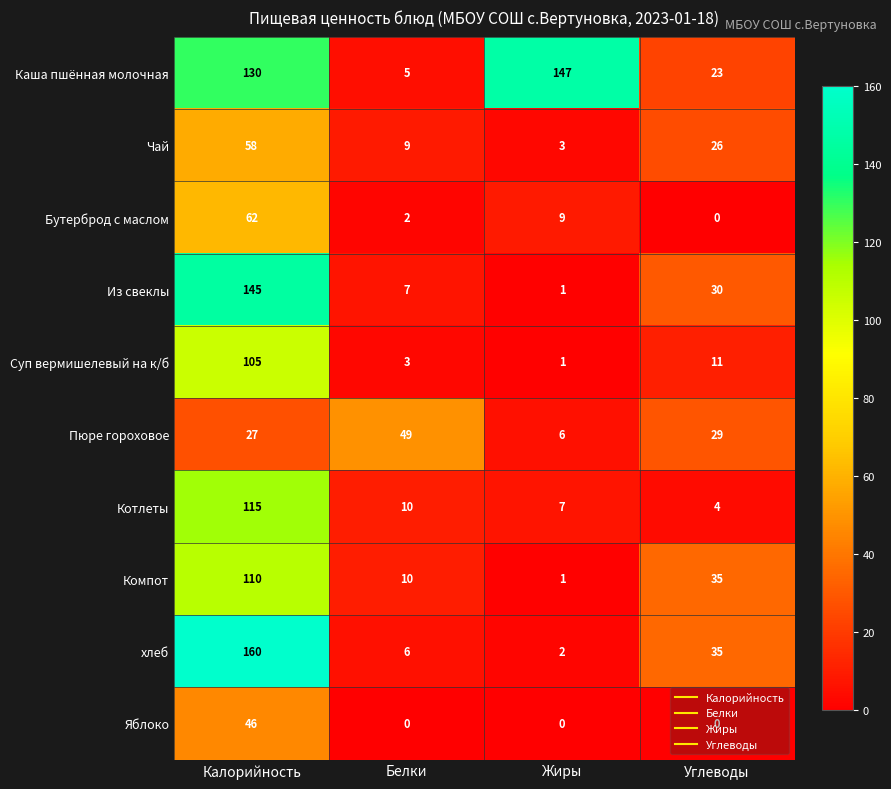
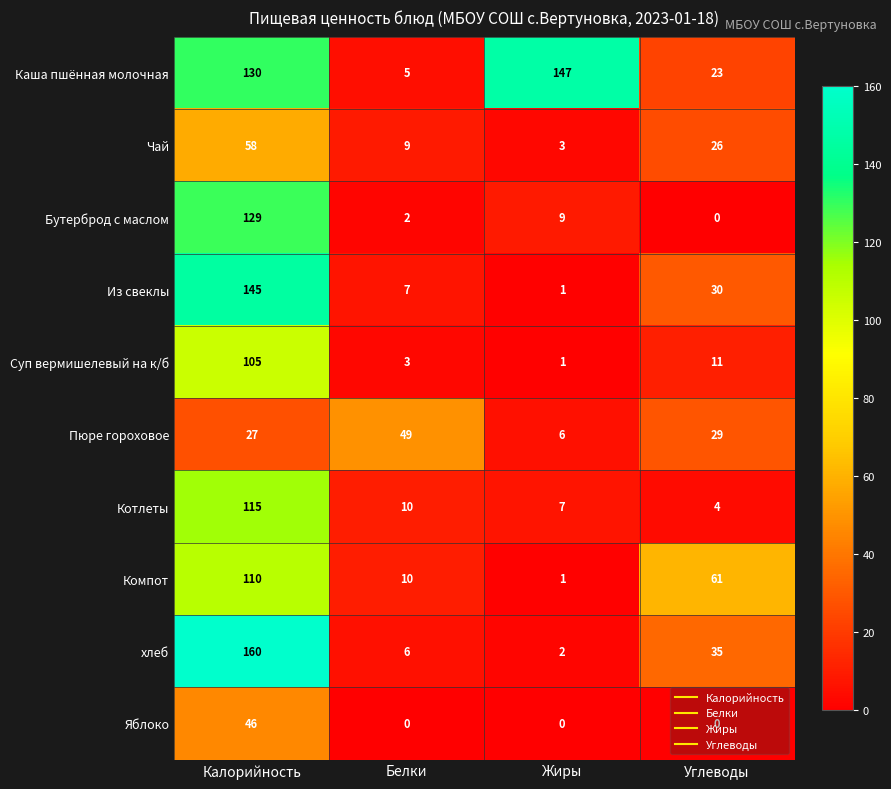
  {
    "Каша пшённая молочная": {
      "Калорийность": 130,
      "Белки": 5,
      "Жиры": 147,
      "Углеводы": 23
    },
    "Чай": {
      "Калорийность": 58,
      "Белки": 9,
      "Жиры": 3,
      "Углеводы": 26
    },
    "Бутерброд с маслом": {
-     "Калорийность": 62,
+     "Калорийность": 129,
      "Белки": 2,
      "Жиры": 9,
      "Углеводы": 0
    },
    "Из свеклы": {
      "Калорийность": 145,
      "Белки": 7,
      "Жиры": 1,
      "Углеводы": 30
    },
    "Суп вермишелевый на к/б": {
      "Калорийность": 105,
      "Белки": 3,
      "Жиры": 1,
      "Углеводы": 11
    },
    "Пюре гороховое": {
      "Калорийность": 27,
      "Белки": 49,
      "Жиры": 6,
      "Углеводы": 29
    },
    "Котлеты": {
      "Калорийность": 115,
      "Белки": 10,
      "Жиры": 7,
      "Углеводы": 4
    },
    "Компот": {
      "Калорийность": 110,
      "Белки": 10,
      "Жиры": 1,
-     "Углеводы": 35
+     "Углеводы": 61
    },
    "хлеб": {
      "Калорийность": 160,
      "Белки": 6,
      "Жиры": 2,
      "Углеводы": 35
    },
    "Яблоко": {
      "Калорийность": 46,
      "Белки": 0,
      "Жиры": 0
    }
  }
